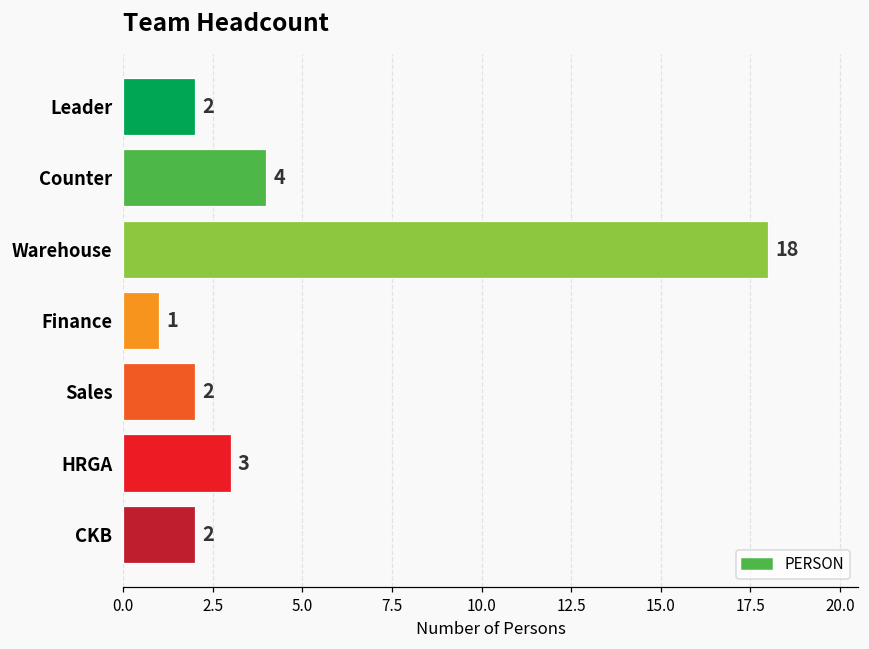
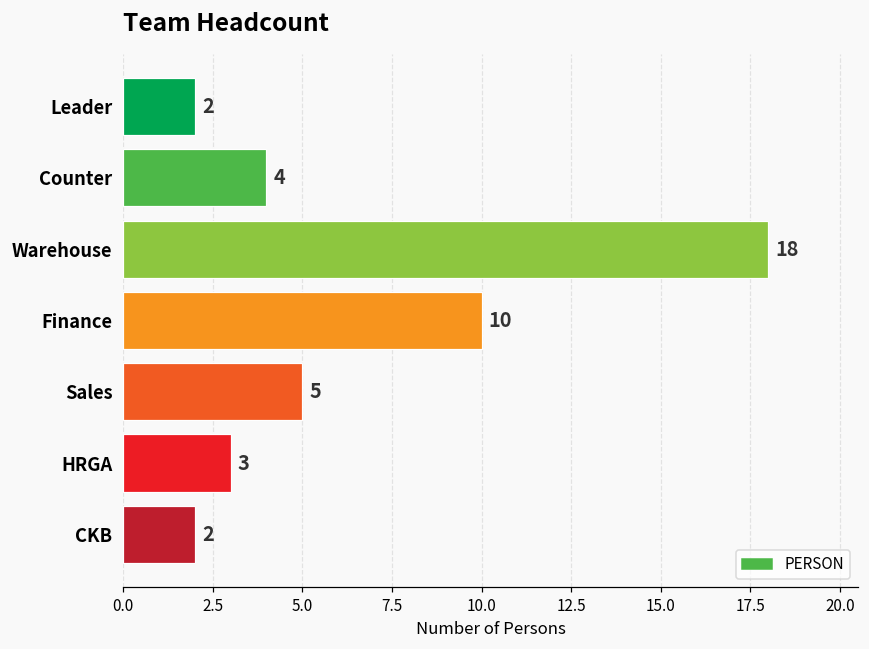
  {
    "Leader": 2,
    "Counter": 4,
    "Warehouse": 18,
-   "Finance": 1,
-   "Sales": 2,
+   "Finance": 10,
+   "Sales": 5,
    "HRGA": 3,
    "CKB": 2
  }
